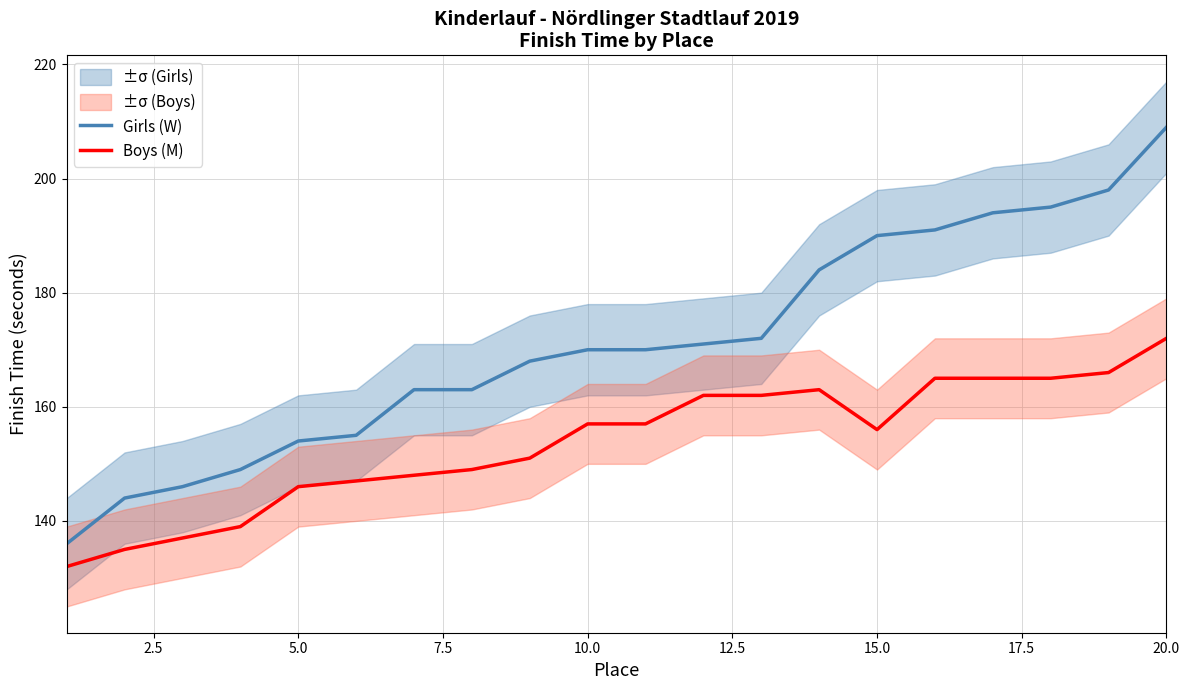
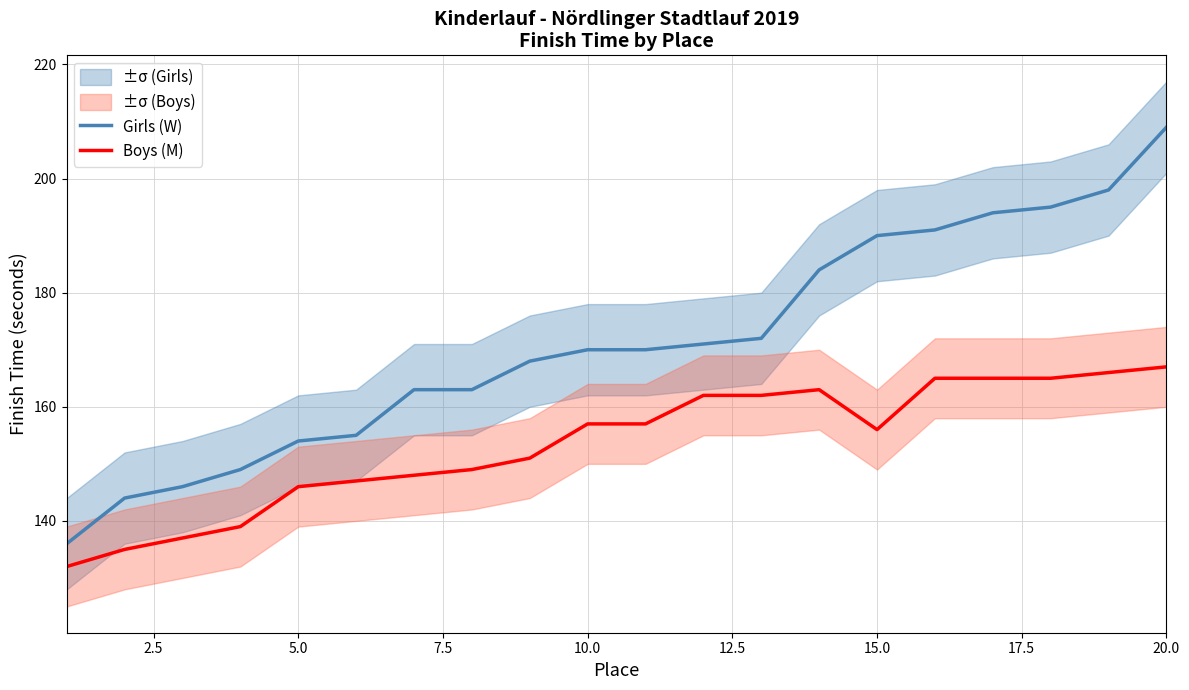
  {
    "Boys (M)": {
      "5.0": 146,
      "10.0": 157,
      "15.0": 156,
-     "20.0": 172
+     "20.0": 167
    }
  }
